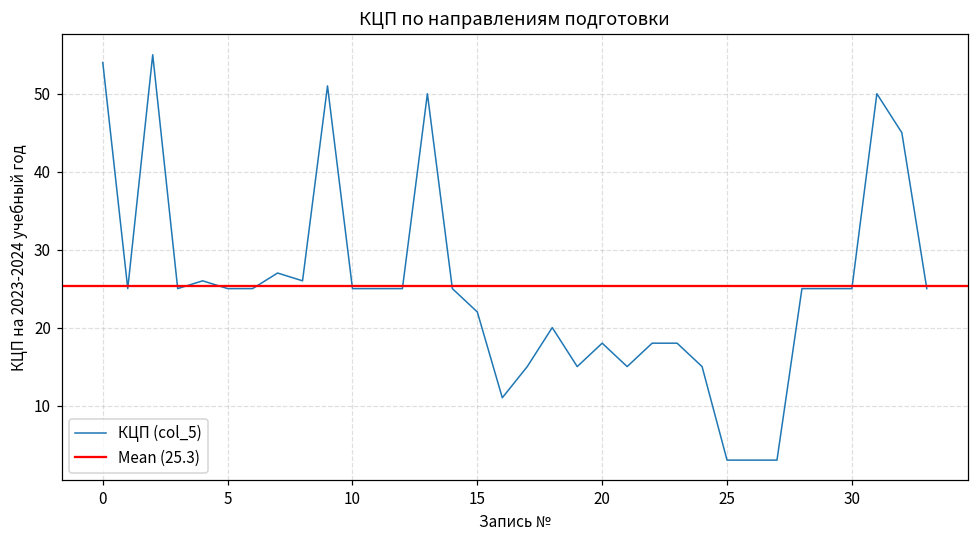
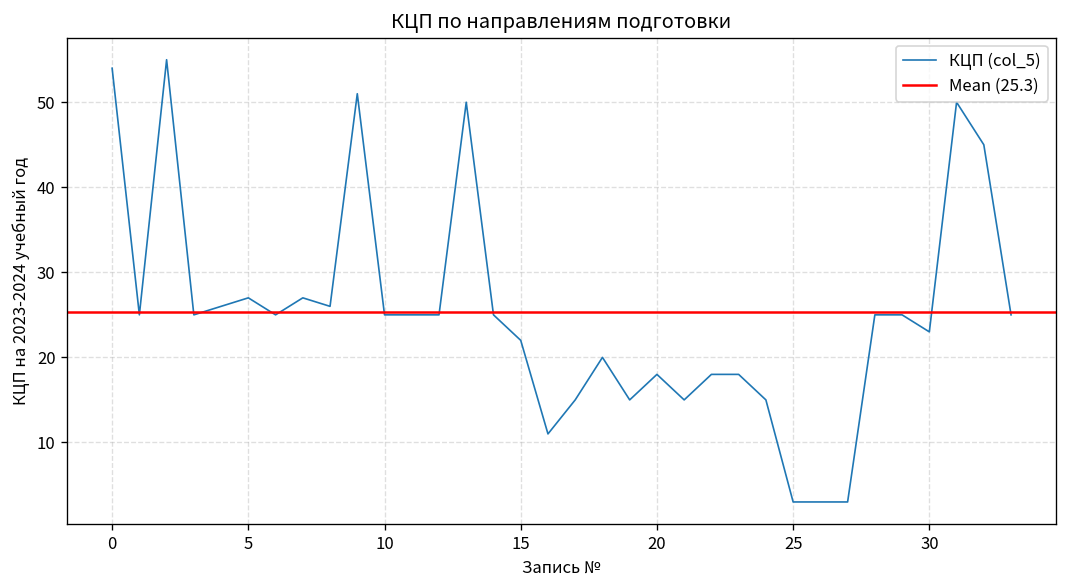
  {
    "0": 54,
-   "5": 25,
+   "5": 27,
    "10": 25,
    "15": 22,
    "20": 18,
    "25": 3,
-   "30": 25
+   "30": 23
  }
